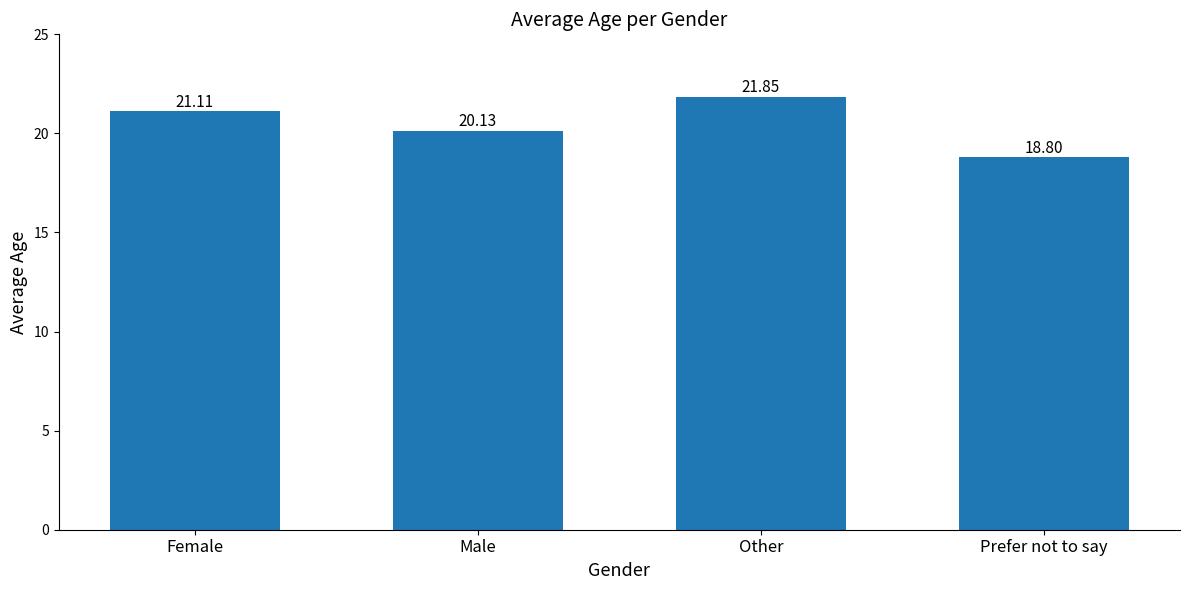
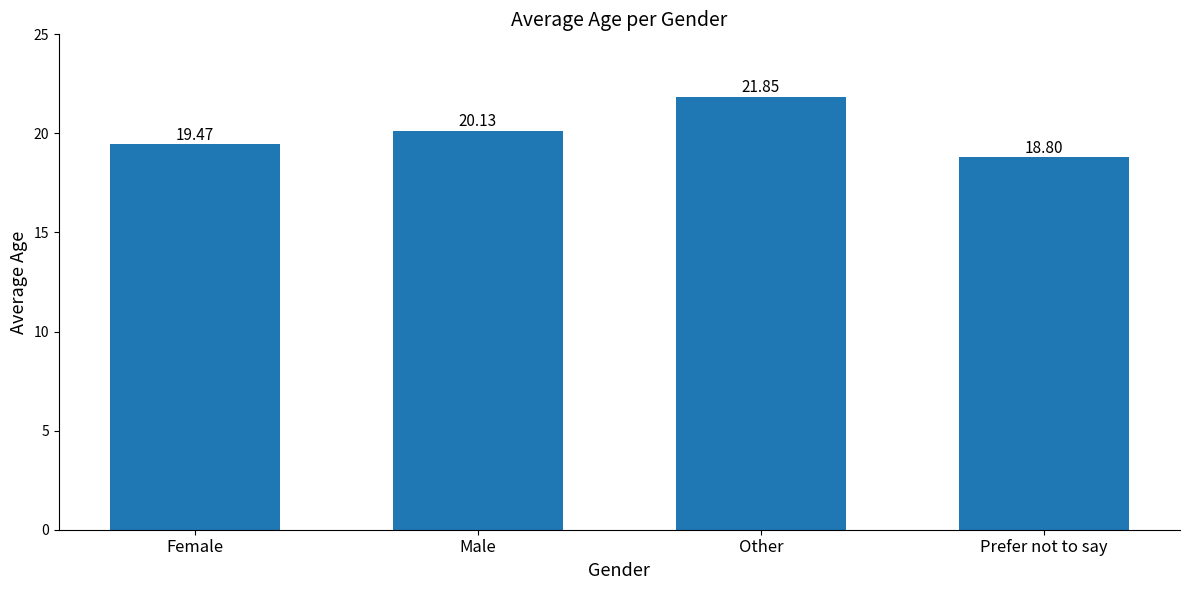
  {
-   "Female": 21.11,
+   "Female": 19.47,
    "Male": 20.13,
    "Other": 21.85,
    "Prefer not to say": 18.80
  }
